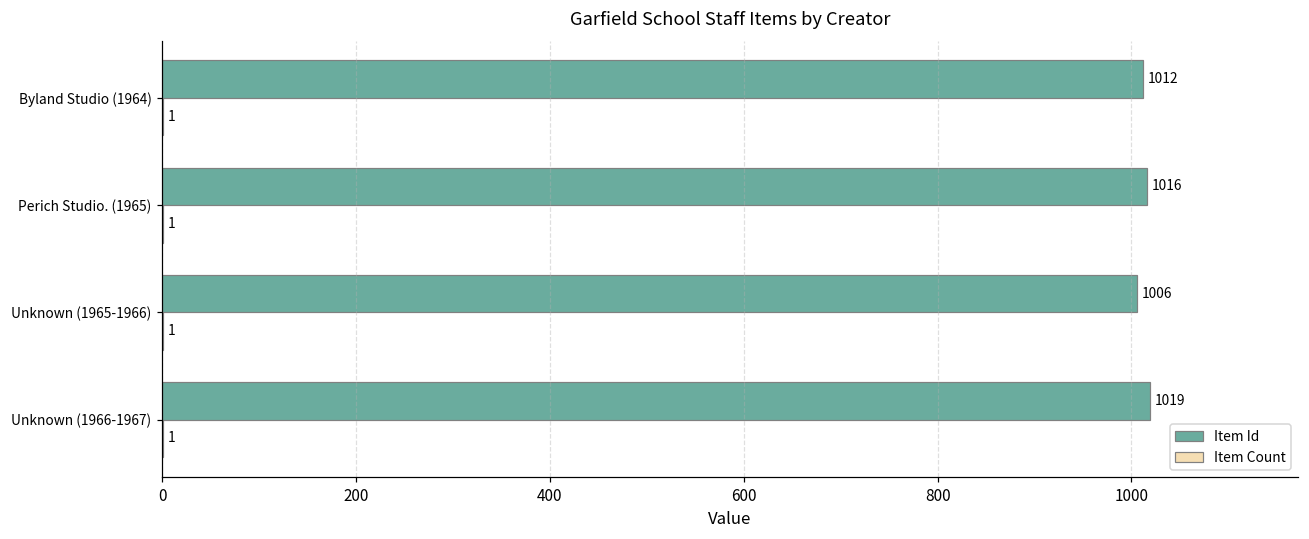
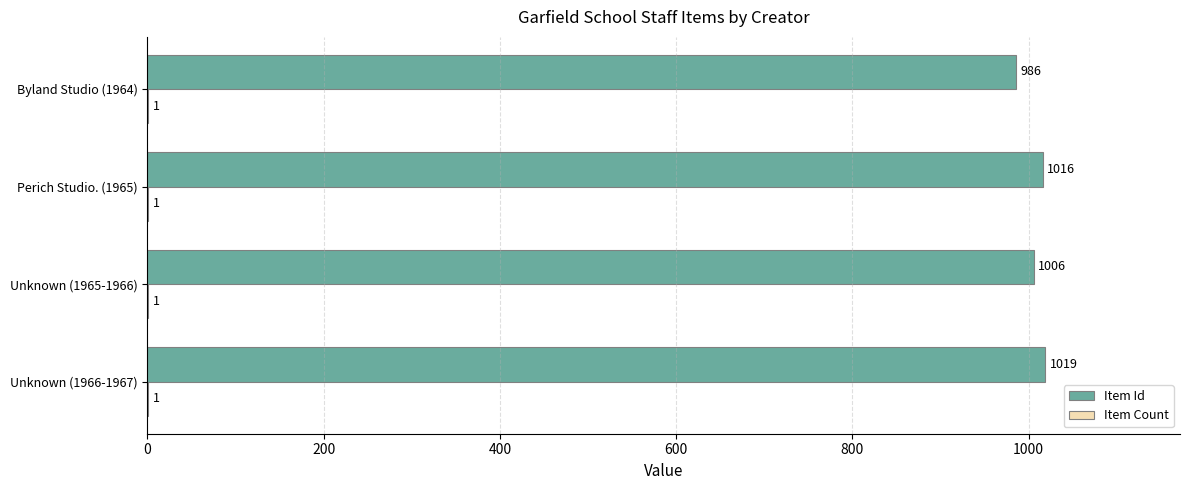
  {
    "Item Id": {
-     "Byland Studio (1964)": 1012,
+     "Byland Studio (1964)": 986,
      "Perich Studio. (1965)": 1016,
      "Unknown (1965-1966)": 1006,
      "Unknown (1966-1967)": 1019
    },
    "Item Count": {
      "Byland Studio (1964)": 1,
      "Perich Studio. (1965)": 1,
      "Unknown (1965-1966)": 1,
      "Unknown (1966-1967)": 1
    }
  }
